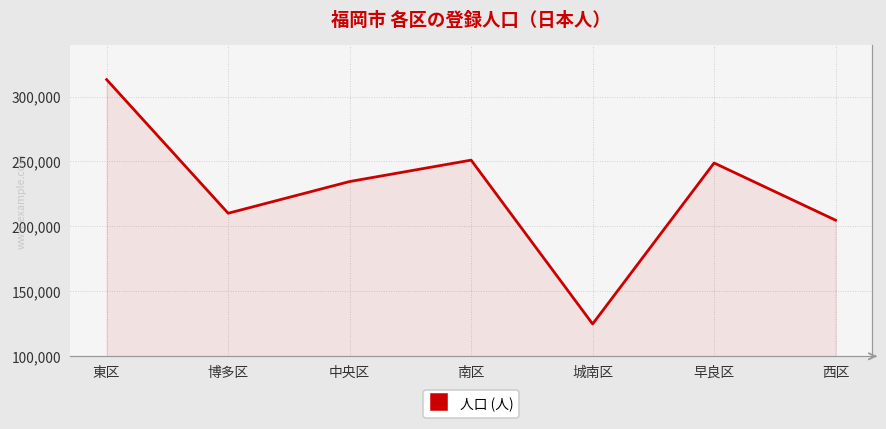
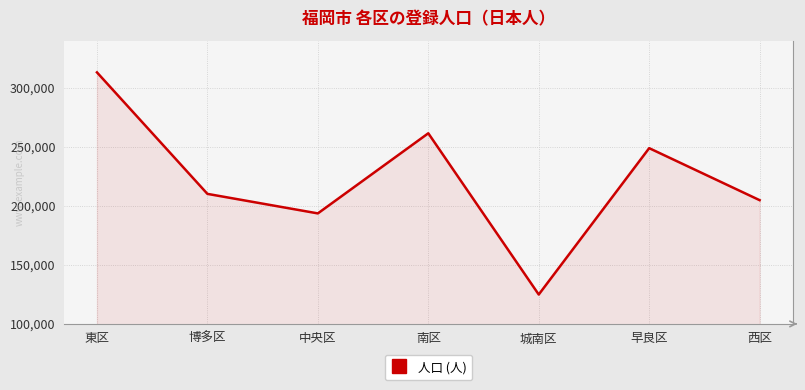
  {
    "東区": "313,000",
    "博多区": "210,000",
-   "中央区": "235,000",
-   "南区": "251,000",
+   "中央区": "194,000",
+   "南区": "261,000",
    "城南区": "125,000",
    "早良区": "249,000",
    "西区": "205,000"
  }
